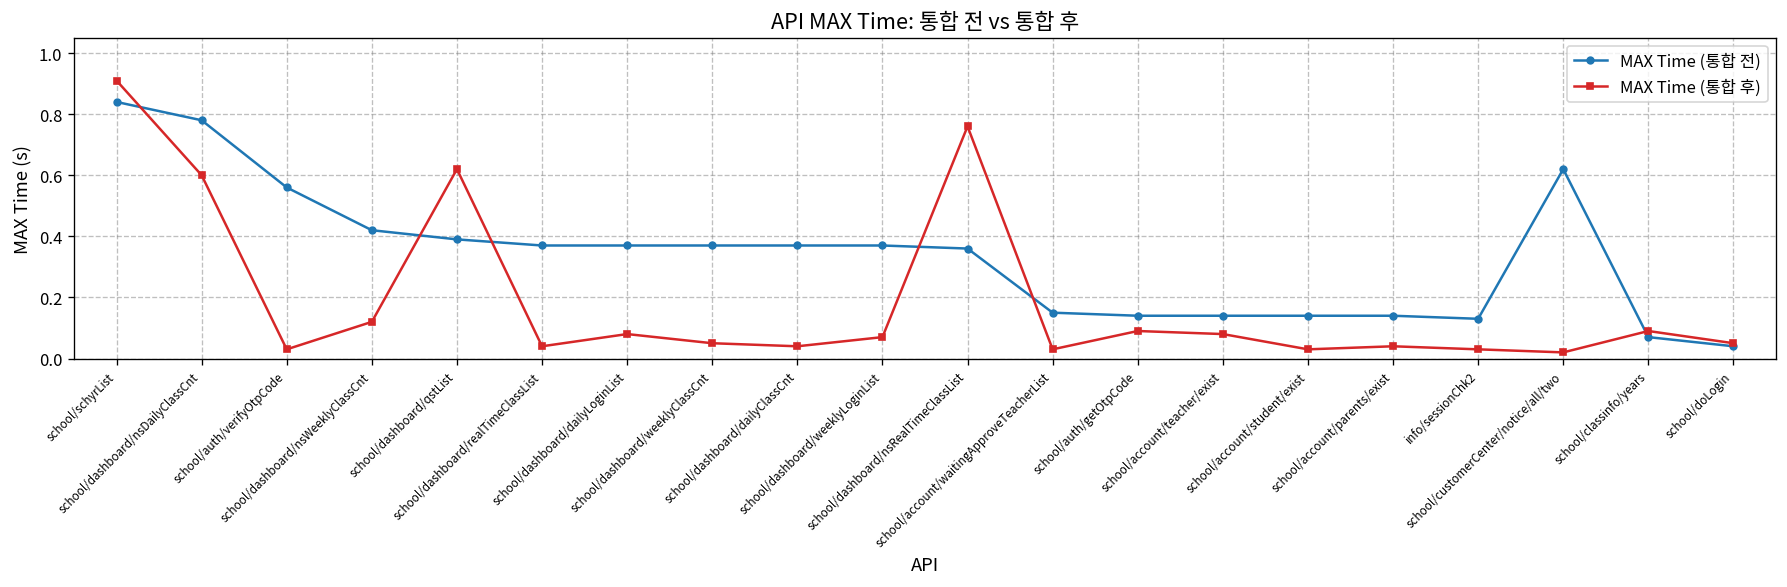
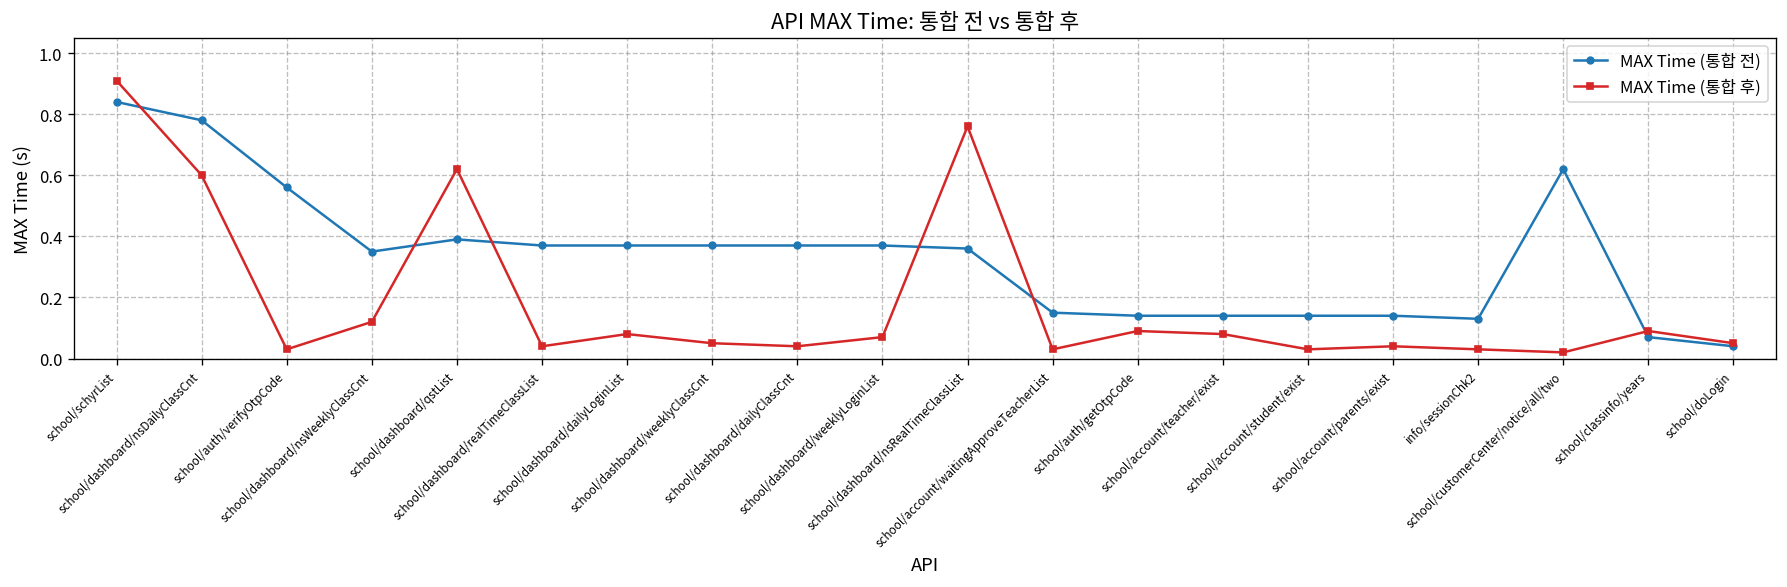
  {
    "MAX Time (통합 전)": {
      "school/schyrList": 0.84,
      "school/dashboard/nsDailyClassCnt": 0.78,
      "school/auth/verifyOtpCode": 0.56,
-     "school/dashboard/nsWeeklyClassCnt": 0.42,
+     "school/dashboard/nsWeeklyClassCnt": 0.35,
      "school/dashboard/qstList": 0.39,
      "school/dashboard/realTimeClassList": 0.37,
      "school/dashboard/dailyLoginList": 0.37,
      "school/dashboard/weeklyClassCnt": 0.37,
      "school/dashboard/dailyClassCnt": 0.37,
      "school/dashboard/weeklyLoginList": 0.37,
      "school/dashboard/nsRealTimeClassList": 0.36,
      "school/account/waitingApproveTeacherList": 0.15,
      "school/auth/getOtpCode": 0.14,
      "school/account/teacher/exist": 0.14,
      "school/account/student/exist": 0.14,
      "school/account/parents/exist": 0.14,
      "info/sessionChk2": 0.13,
      "school/customerCenter/notice/all/two": 0.62,
      "school/classinfo/years": 0.07
    },
    "MAX Time (통합 후)": {
      "school/schyrList": 0.91,
      "school/dashboard/nsDailyClassCnt": 0.60,
      "school/auth/verifyOtpCode": 0.03,
      "school/dashboard/nsWeeklyClassCnt": 0.12,
      "school/dashboard/qstList": 0.62,
      "school/dashboard/realTimeClassList": 0.04,
      "school/dashboard/dailyLoginList": 0.08,
      "school/dashboard/weeklyClassCnt": 0.05,
      "school/dashboard/dailyClassCnt": 0.04,
      "school/dashboard/weeklyLoginList": 0.07,
      "school/dashboard/nsRealTimeClassList": 0.76,
      "school/account/waitingApproveTeacherList": 0.03,
      "school/auth/getOtpCode": 0.09,
      "school/account/teacher/exist": 0.08,
      "school/account/student/exist": 0.03,
      "school/account/parents/exist": 0.04,
      "info/sessionChk2": 0.03,
      "school/customerCenter/notice/all/two": 0.02,
      "school/classinfo/years": 0.09
    }
  }
